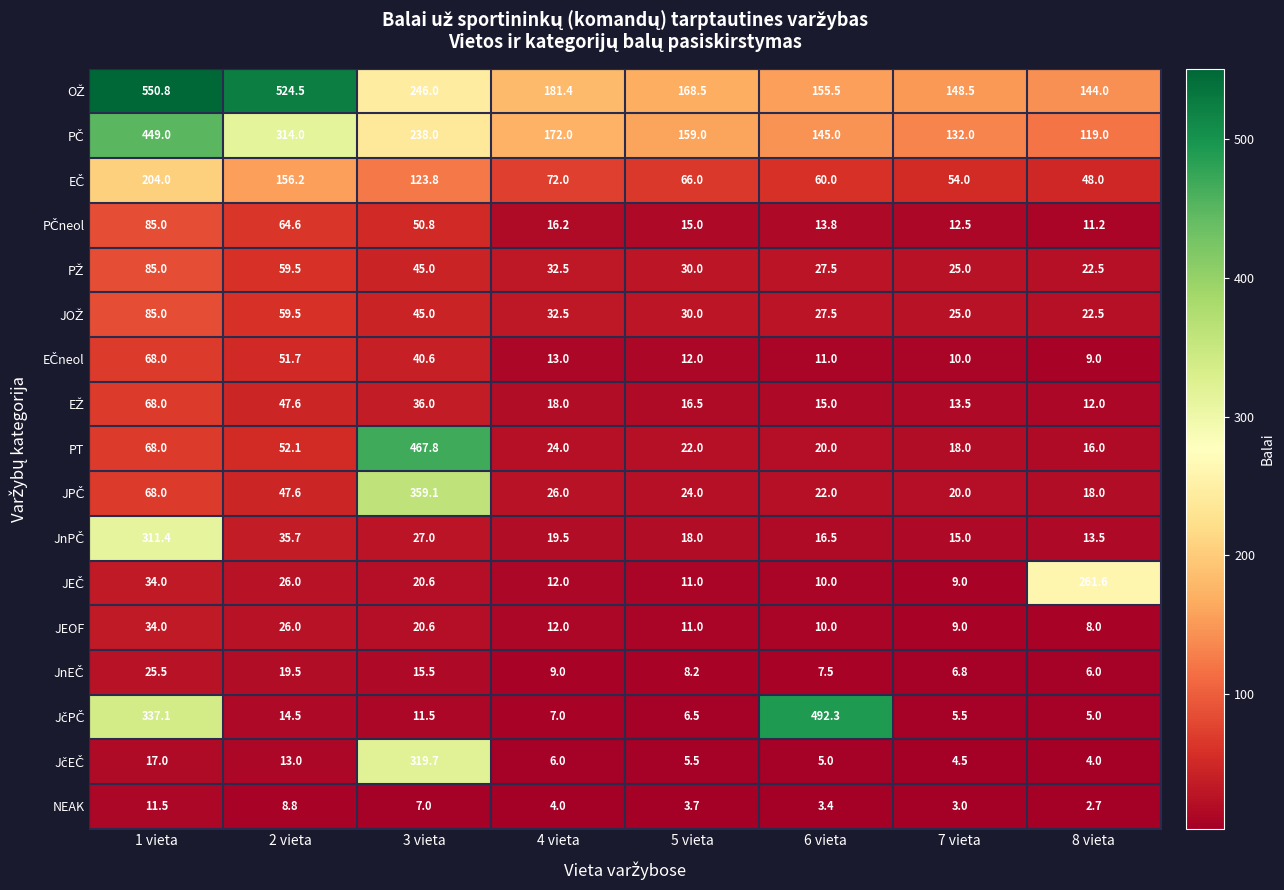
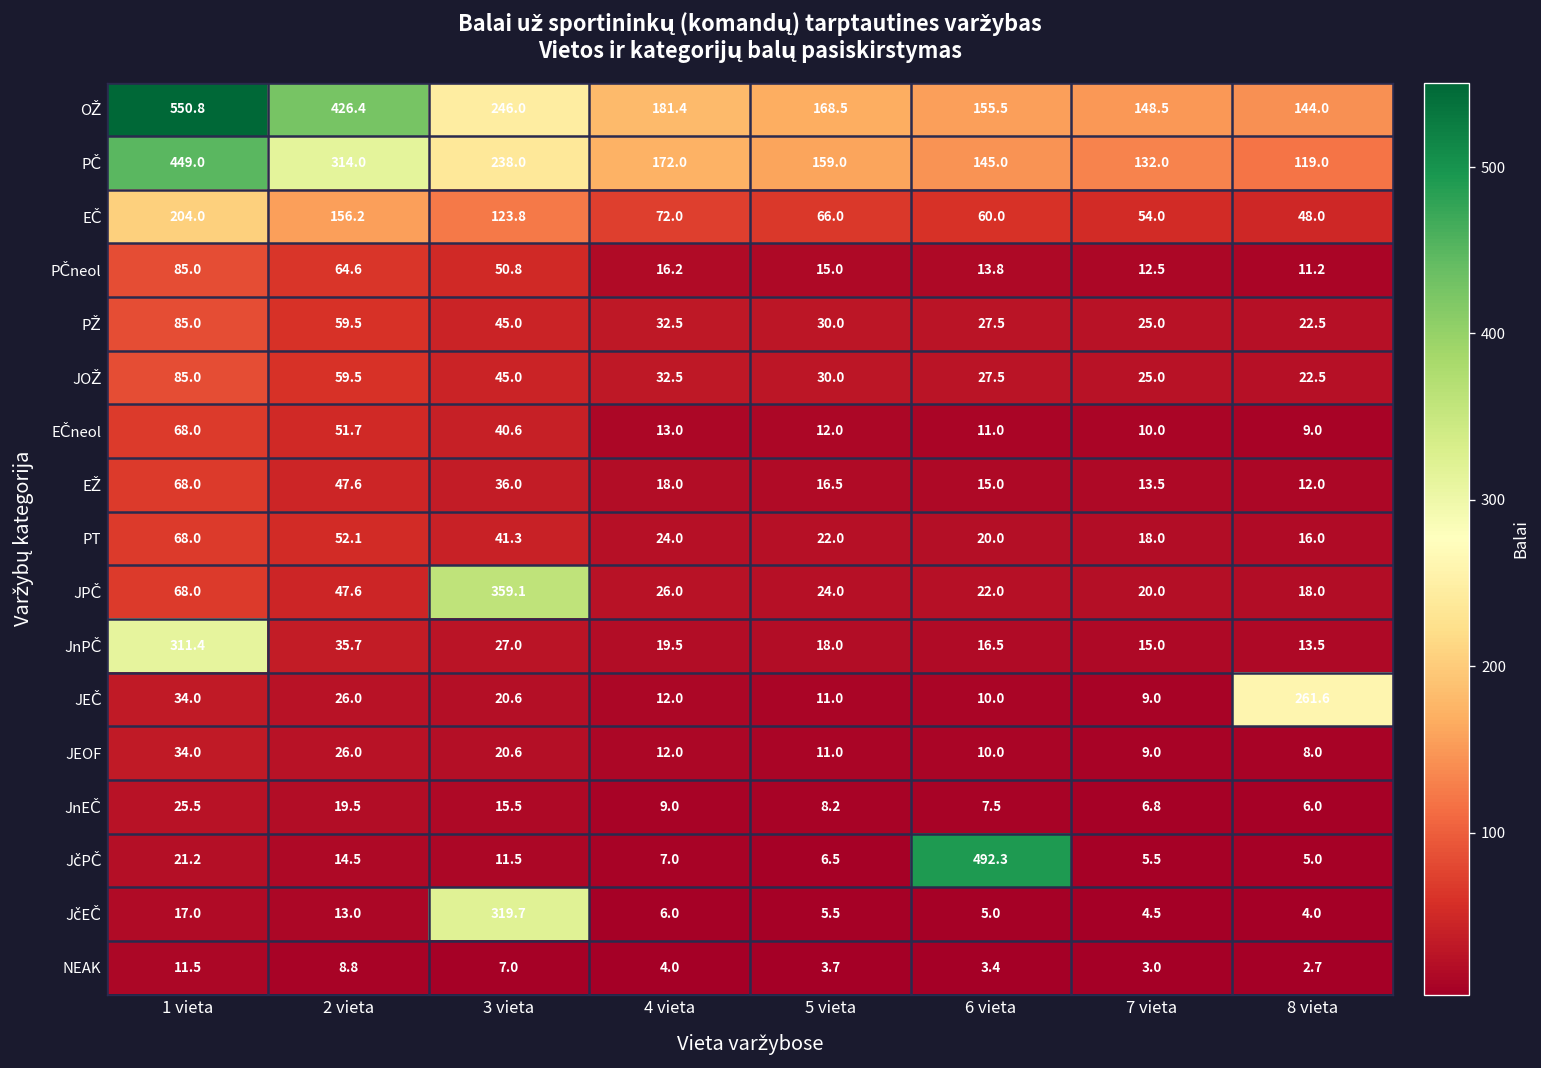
  {
    "OŽ": {
      "1 vieta": 550.8,
-     "2 vieta": 524.5,
+     "2 vieta": 426.4,
      "3 vieta": 246.0,
      "4 vieta": 181.4,
      "5 vieta": 168.5,
      "6 vieta": 155.5,
      "7 vieta": 148.5,
      "8 vieta": 144.0
    },
    "PČ": {
      "1 vieta": 449.0,
      "2 vieta": 314.0,
      "3 vieta": 238.0,
      "4 vieta": 172.0,
      "5 vieta": 159.0,
      "6 vieta": 145.0,
      "7 vieta": 132.0,
      "8 vieta": 119.0
    },
    "EČ": {
      "1 vieta": 204.0,
      "2 vieta": 156.2,
      "3 vieta": 123.8,
      "4 vieta": 72.0,
      "5 vieta": 66.0,
      "6 vieta": 60.0,
      "7 vieta": 54.0,
      "8 vieta": 48.0
    },
    "PČneol": {
      "1 vieta": 85.0,
      "2 vieta": 64.6,
      "3 vieta": 50.8,
      "4 vieta": 16.2,
      "5 vieta": 15.0,
      "6 vieta": 13.8,
      "7 vieta": 12.5,
      "8 vieta": 11.2
    },
    "PŽ": {
      "1 vieta": 85.0,
      "2 vieta": 59.5,
      "3 vieta": 45.0,
      "4 vieta": 32.5,
      "5 vieta": 30.0,
      "6 vieta": 27.5,
      "7 vieta": 25.0,
      "8 vieta": 22.5
    },
    "JOŽ": {
      "1 vieta": 85.0,
      "2 vieta": 59.5,
      "3 vieta": 45.0,
      "4 vieta": 32.5,
      "5 vieta": 30.0,
      "6 vieta": 27.5,
      "7 vieta": 25.0,
      "8 vieta": 22.5
    },
    "EČneol": {
      "1 vieta": 68.0,
      "2 vieta": 51.7,
      "3 vieta": 40.6,
      "4 vieta": 13.0,
      "5 vieta": 12.0,
      "6 vieta": 11.0,
      "7 vieta": 10.0,
      "8 vieta": 9.0
    },
    "EŽ": {
      "1 vieta": 68.0,
      "2 vieta": 47.6,
      "3 vieta": 36.0,
      "4 vieta": 18.0,
      "5 vieta": 16.5,
      "6 vieta": 15.0,
      "7 vieta": 13.5,
      "8 vieta": 12.0
    },
    "PT": {
      "1 vieta": 68.0,
      "2 vieta": 52.1,
-     "3 vieta": 467.8,
+     "3 vieta": 41.3,
      "4 vieta": 24.0,
      "5 vieta": 22.0,
      "6 vieta": 20.0,
      "7 vieta": 18.0,
      "8 vieta": 16.0
    },
    "JPČ": {
      "1 vieta": 68.0,
      "2 vieta": 47.6,
      "3 vieta": 359.1,
      "4 vieta": 26.0,
      "5 vieta": 24.0,
      "6 vieta": 22.0,
      "7 vieta": 20.0,
      "8 vieta": 18.0
    },
    "JnPČ": {
      "1 vieta": 311.4,
      "2 vieta": 35.7,
      "3 vieta": 27.0,
      "4 vieta": 19.5,
      "5 vieta": 18.0,
      "6 vieta": 16.5,
      "7 vieta": 15.0,
      "8 vieta": 13.5
    },
    "JEČ": {
      "1 vieta": 34.0,
      "2 vieta": 26.0,
      "3 vieta": 20.6,
      "4 vieta": 12.0,
      "5 vieta": 11.0,
      "6 vieta": 10.0,
      "7 vieta": 9.0,
      "8 vieta": 261.6
    },
    "JEOF": {
      "1 vieta": 34.0,
      "2 vieta": 26.0,
      "3 vieta": 20.6,
      "4 vieta": 12.0,
      "5 vieta": 11.0,
      "6 vieta": 10.0,
      "7 vieta": 9.0,
      "8 vieta": 8.0
    },
    "JnEČ": {
      "1 vieta": 25.5,
      "2 vieta": 19.5,
      "3 vieta": 15.5,
      "4 vieta": 9.0,
      "5 vieta": 8.2,
      "6 vieta": 7.5,
      "7 vieta": 6.8,
      "8 vieta": 6.0
    },
    "JčPČ": {
-     "1 vieta": 337.1,
+     "1 vieta": 21.2,
      "2 vieta": 14.5,
      "3 vieta": 11.5,
      "4 vieta": 7.0,
      "5 vieta": 6.5,
      "6 vieta": 492.3,
      "7 vieta": 5.5,
      "8 vieta": 5.0
    },
    "JčEČ": {
      "1 vieta": 17.0,
      "2 vieta": 13.0,
      "3 vieta": 319.7,
      "4 vieta": 6.0,
      "5 vieta": 5.5,
      "6 vieta": 5.0,
      "7 vieta": 4.5,
      "8 vieta": 4.0
    },
    "NEAK": {
      "1 vieta": 11.5,
      "2 vieta": 8.8,
      "3 vieta": 7.0,
      "4 vieta": 4.0,
      "5 vieta": 3.7,
      "6 vieta": 3.4,
      "7 vieta": 3.0,
      "8 vieta": 2.7
    }
  }
